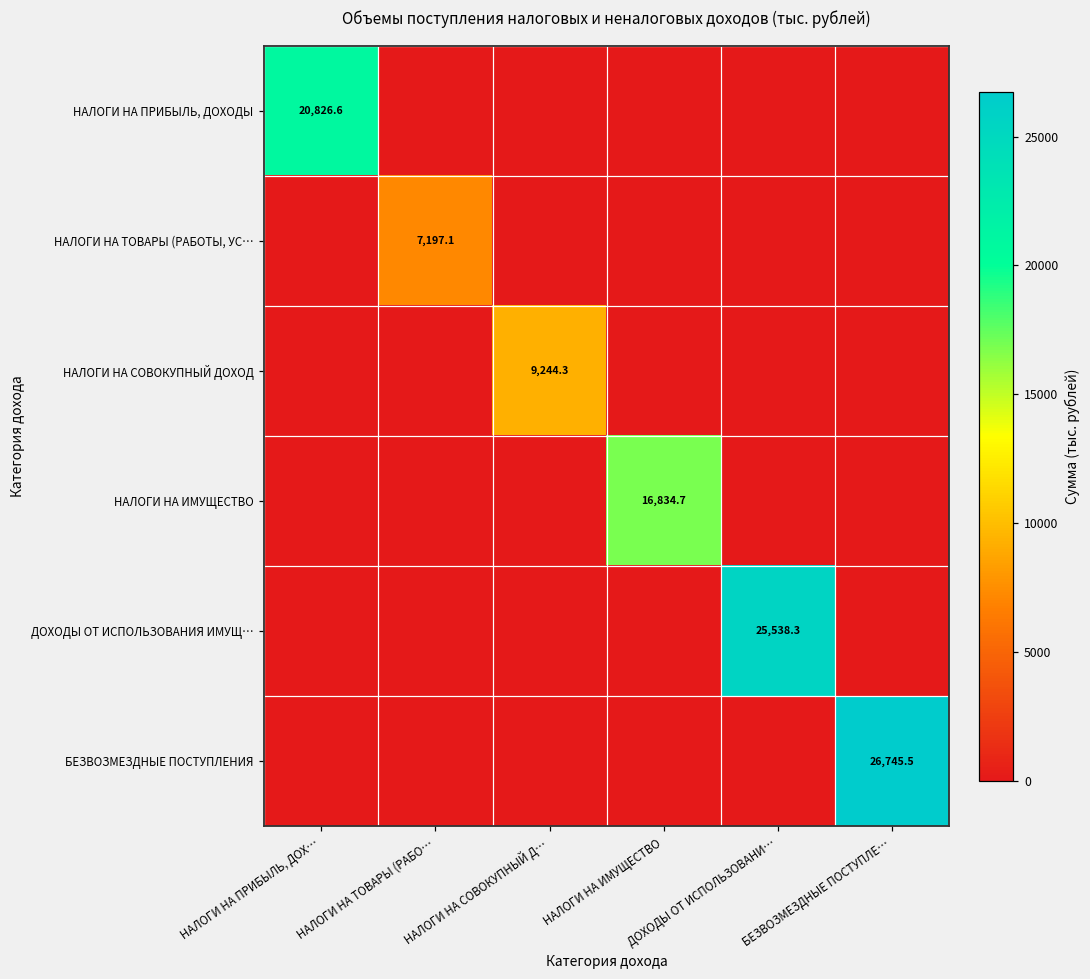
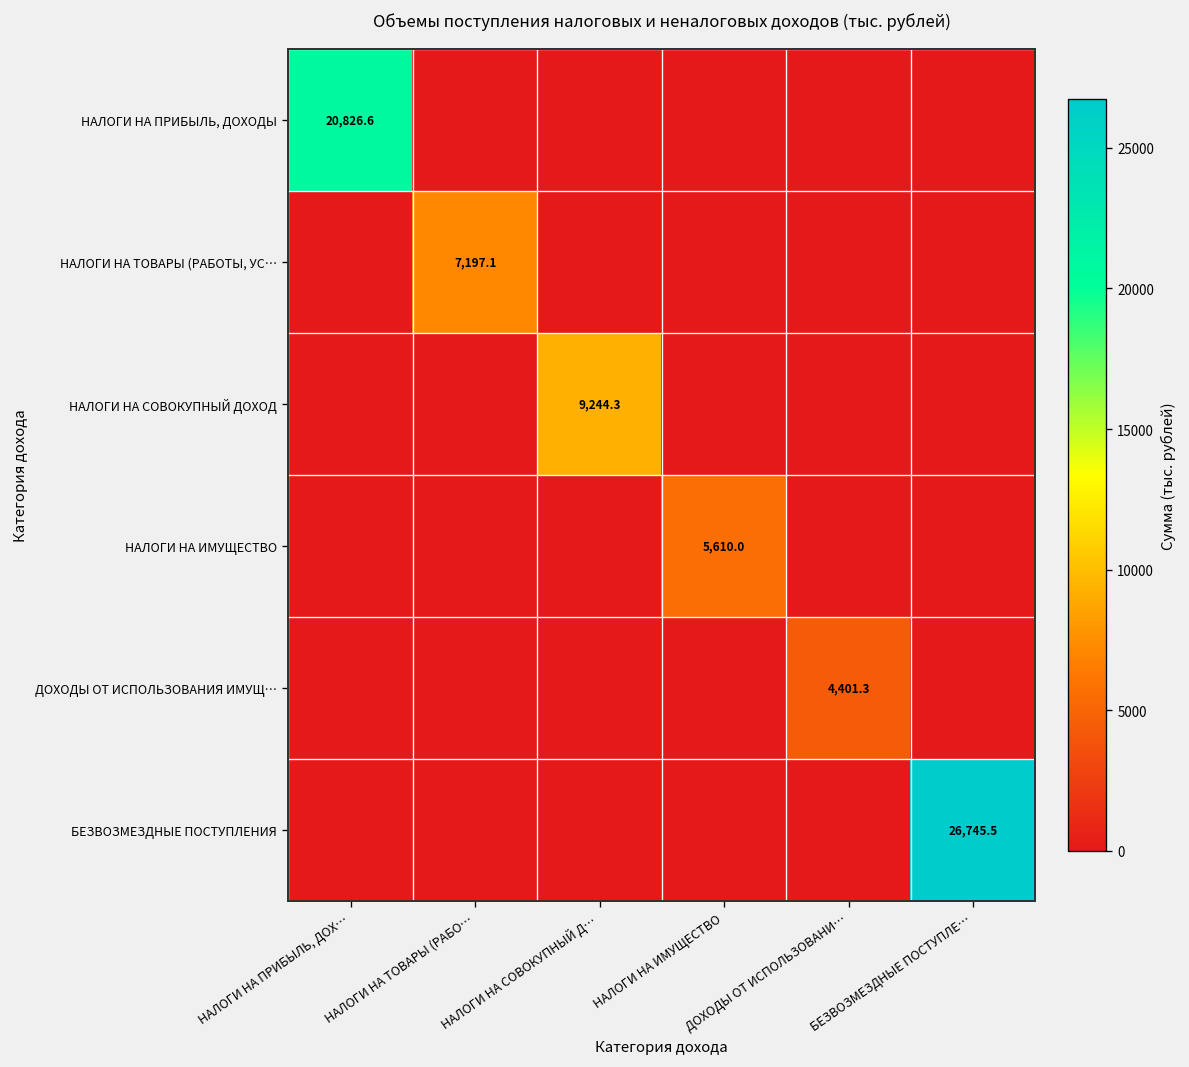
  {
    "НАЛОГИ НА ПРИБЫЛЬ, ДОХОДЫ": {
      "НАЛОГИ НА ПРИБЫЛЬ, ДОХ…": "20,826.6"
    },
    "НАЛОГИ НА ТОВАРЫ (РАБОТЫ, УС…": {
      "НАЛОГИ НА ТОВАРЫ (РАБО…": "7,197.1"
    },
    "НАЛОГИ НА СОВОКУПНЫЙ ДОХОД": {
      "НАЛОГИ НА СОВОКУПНЫЙ Д…": "9,244.3"
    },
    "НАЛОГИ НА ИМУЩЕСТВО": {
-     "НАЛОГИ НА ИМУЩЕСТВО": "16,834.7"
+     "НАЛОГИ НА ИМУЩЕСТВО": "5,610.0"
    },
    "ДОХОДЫ ОТ ИСПОЛЬЗОВАНИЯ ИМУЩ…": {
-     "ДОХОДЫ ОТ ИСПОЛЬЗОВАНИ…": "25,538.3"
+     "ДОХОДЫ ОТ ИСПОЛЬЗОВАНИ…": "4,401.3"
    },
    "БЕЗВОЗМЕЗДНЫЕ ПОСТУПЛЕНИЯ": {
      "БЕЗВОЗМЕЗДНЫЕ ПОСТУПЛЕ…": "26,745.5"
    }
  }
